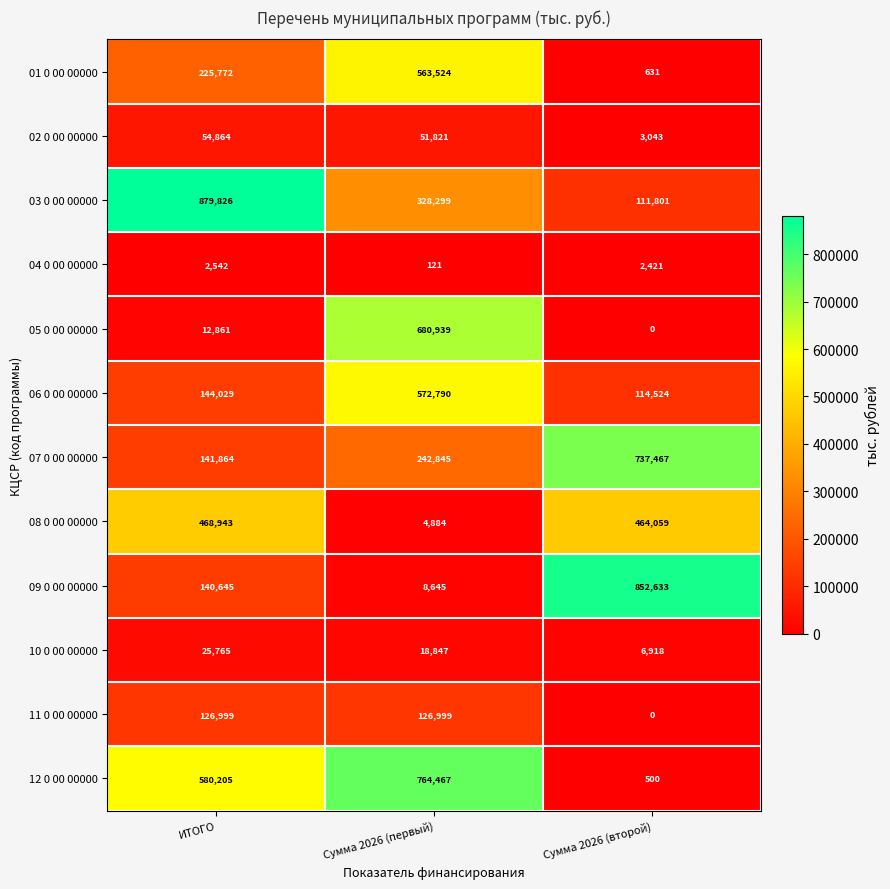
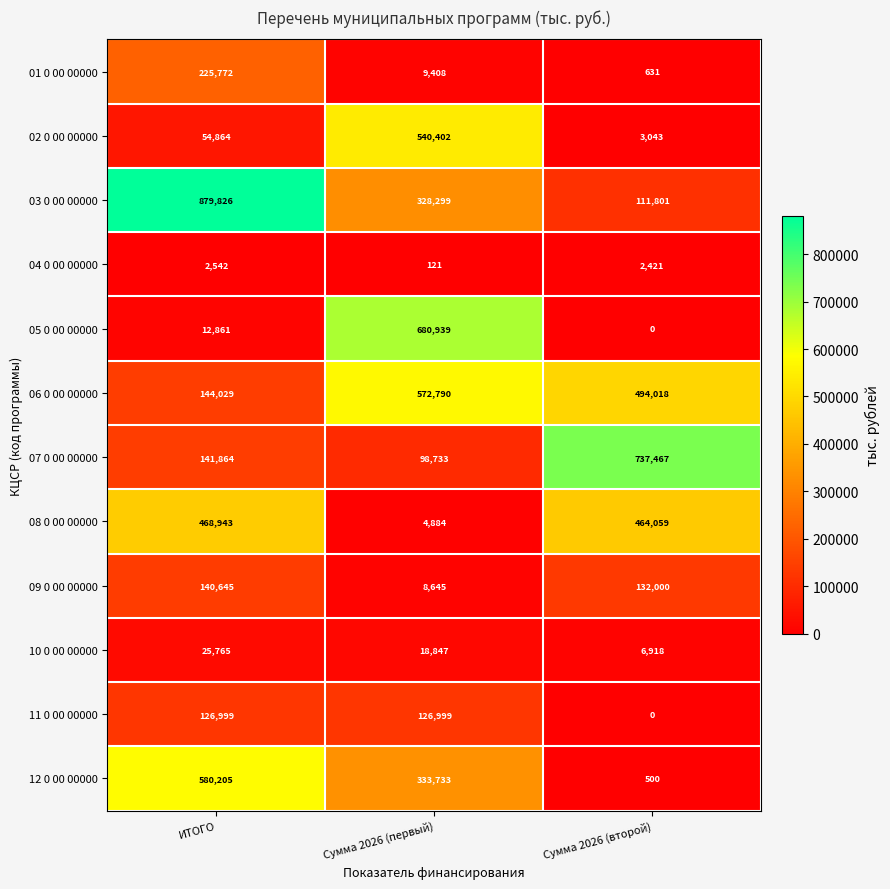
  {
    "01 0 00 00000": {
      "ИТОГО": "225,772",
-     "Сумма 2026 (первый)": "563,524",
+     "Сумма 2026 (первый)": "9,408",
      "Сумма 2026 (второй)": "631"
    },
    "02 0 00 00000": {
      "ИТОГО": "54,864",
-     "Сумма 2026 (первый)": "51,821",
+     "Сумма 2026 (первый)": "540,402",
      "Сумма 2026 (второй)": "3,043"
    },
    "03 0 00 00000": {
      "ИТОГО": "879,826",
      "Сумма 2026 (первый)": "328,299",
      "Сумма 2026 (второй)": "111,801"
    },
    "04 0 00 00000": {
      "ИТОГО": "2,542",
      "Сумма 2026 (первый)": "121",
      "Сумма 2026 (второй)": "2,421"
    },
    "05 0 00 00000": {
      "ИТОГО": "12,861",
      "Сумма 2026 (первый)": "680,939",
      "Сумма 2026 (второй)": "0"
    },
    "06 0 00 00000": {
      "ИТОГО": "144,029",
      "Сумма 2026 (первый)": "572,790",
-     "Сумма 2026 (второй)": "114,524"
+     "Сумма 2026 (второй)": "494,018"
    },
    "07 0 00 00000": {
      "ИТОГО": "141,864",
-     "Сумма 2026 (первый)": "242,845",
+     "Сумма 2026 (первый)": "98,733",
      "Сумма 2026 (второй)": "737,467"
    },
    "08 0 00 00000": {
      "ИТОГО": "468,943",
      "Сумма 2026 (первый)": "4,884",
      "Сумма 2026 (второй)": "464,059"
    },
    "09 0 00 00000": {
      "ИТОГО": "140,645",
      "Сумма 2026 (первый)": "8,645",
-     "Сумма 2026 (второй)": "852,633"
+     "Сумма 2026 (второй)": "132,000"
    },
    "10 0 00 00000": {
      "ИТОГО": "25,765",
      "Сумма 2026 (первый)": "18,847",
      "Сумма 2026 (второй)": "6,918"
    },
    "11 0 00 00000": {
      "ИТОГО": "126,999",
      "Сумма 2026 (первый)": "126,999",
      "Сумма 2026 (второй)": "0"
    },
    "12 0 00 00000": {
      "ИТОГО": "580,205",
-     "Сумма 2026 (первый)": "764,467",
+     "Сумма 2026 (первый)": "333,733",
      "Сумма 2026 (второй)": "500"
    }
  }
